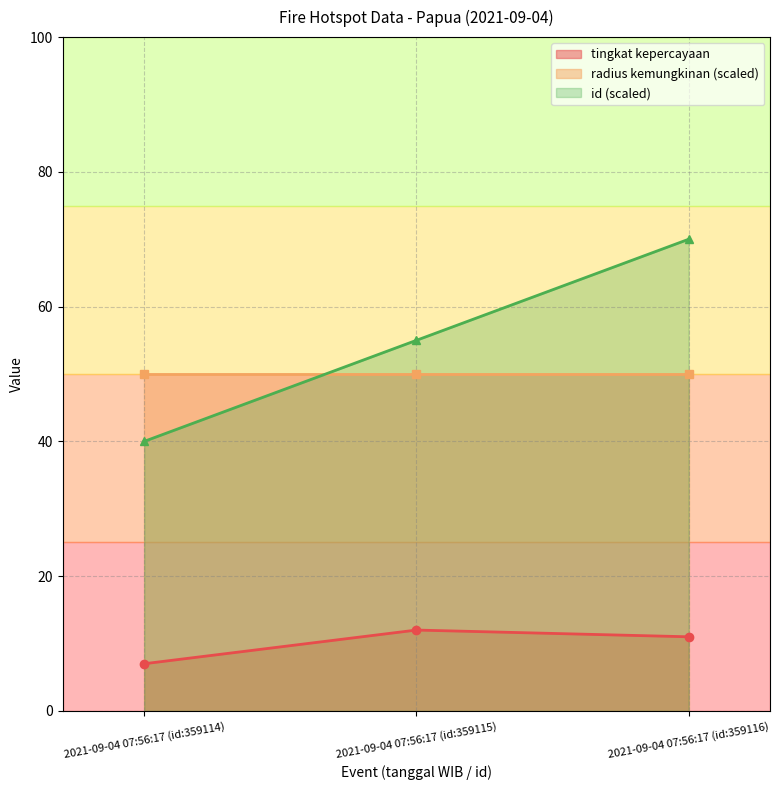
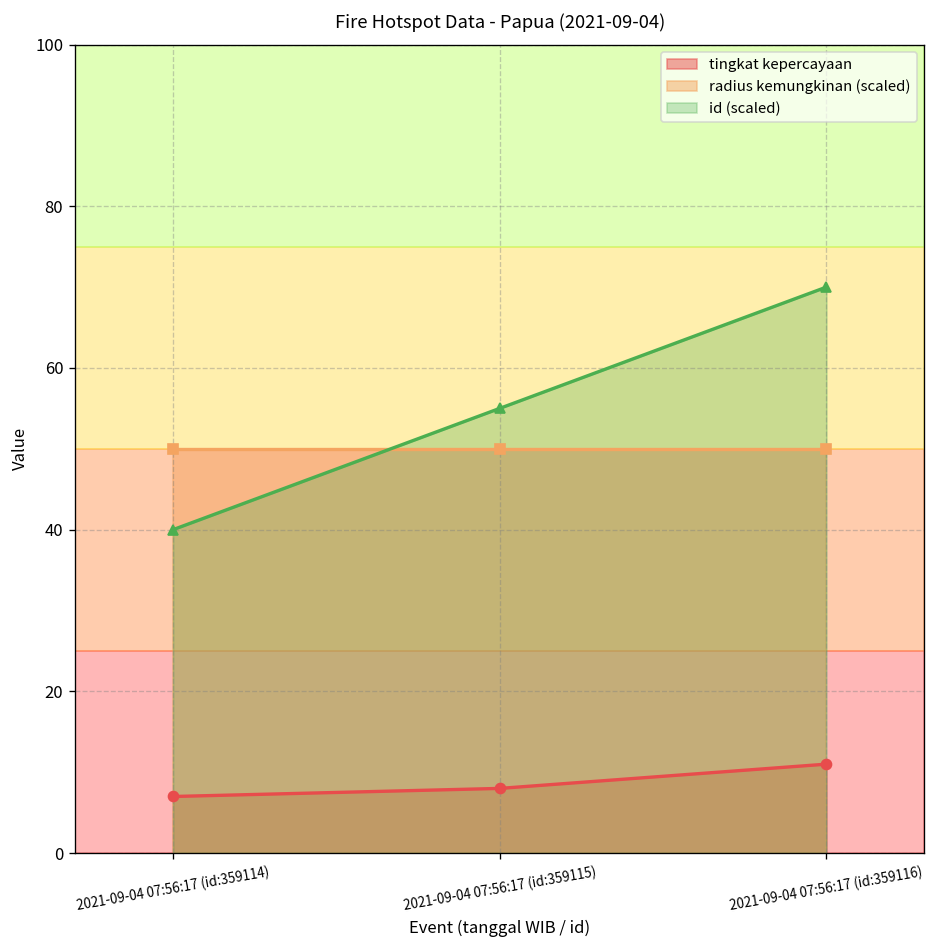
  {
    "tingkat kepercayaan": {
      "2021-09-04 07:56:17 (id:359114)": 7,
-     "2021-09-04 07:56:17 (id:359115)": 12,
+     "2021-09-04 07:56:17 (id:359115)": 8,
      "2021-09-04 07:56:17 (id:359116)": 11
    },
    "radius kemungkinan (scaled)": {
      "2021-09-04 07:56:17 (id:359114)": 50,
      "2021-09-04 07:56:17 (id:359115)": 50,
      "2021-09-04 07:56:17 (id:359116)": 50
    },
    "id (scaled)": {
      "2021-09-04 07:56:17 (id:359114)": 40,
      "2021-09-04 07:56:17 (id:359115)": 55,
      "2021-09-04 07:56:17 (id:359116)": 70
    }
  }
